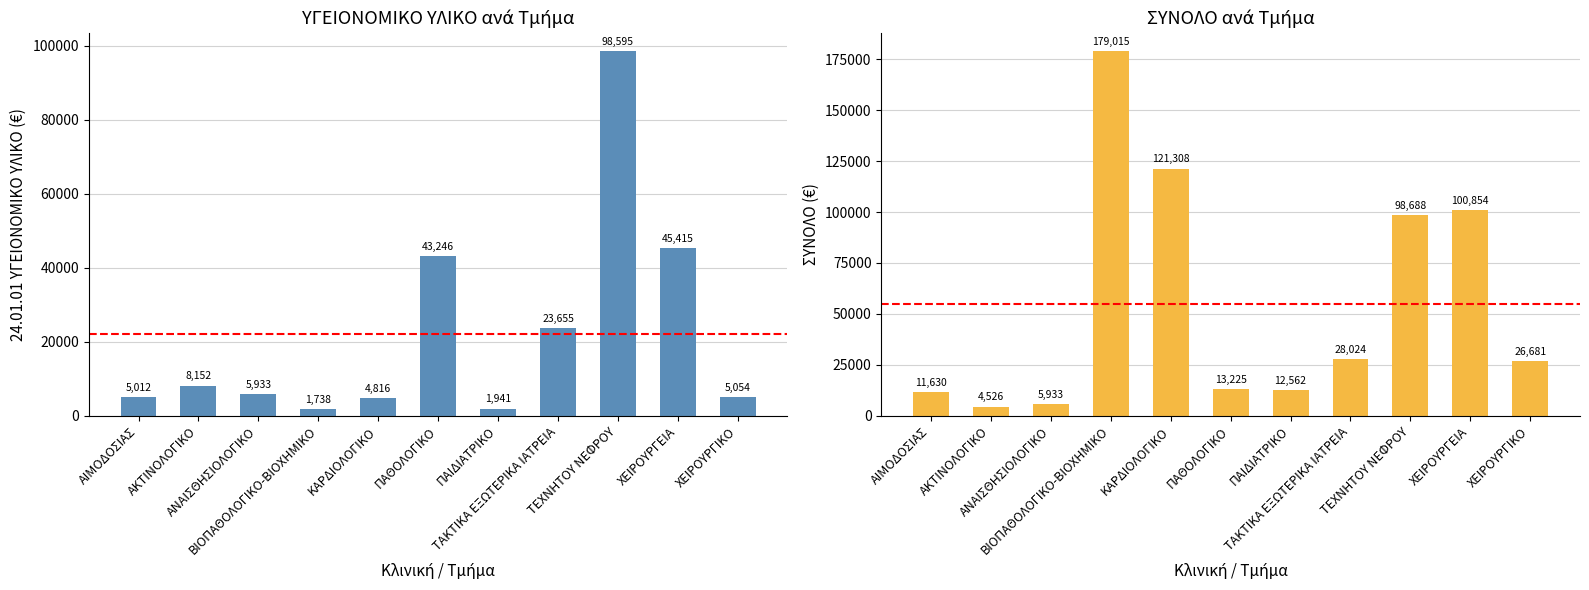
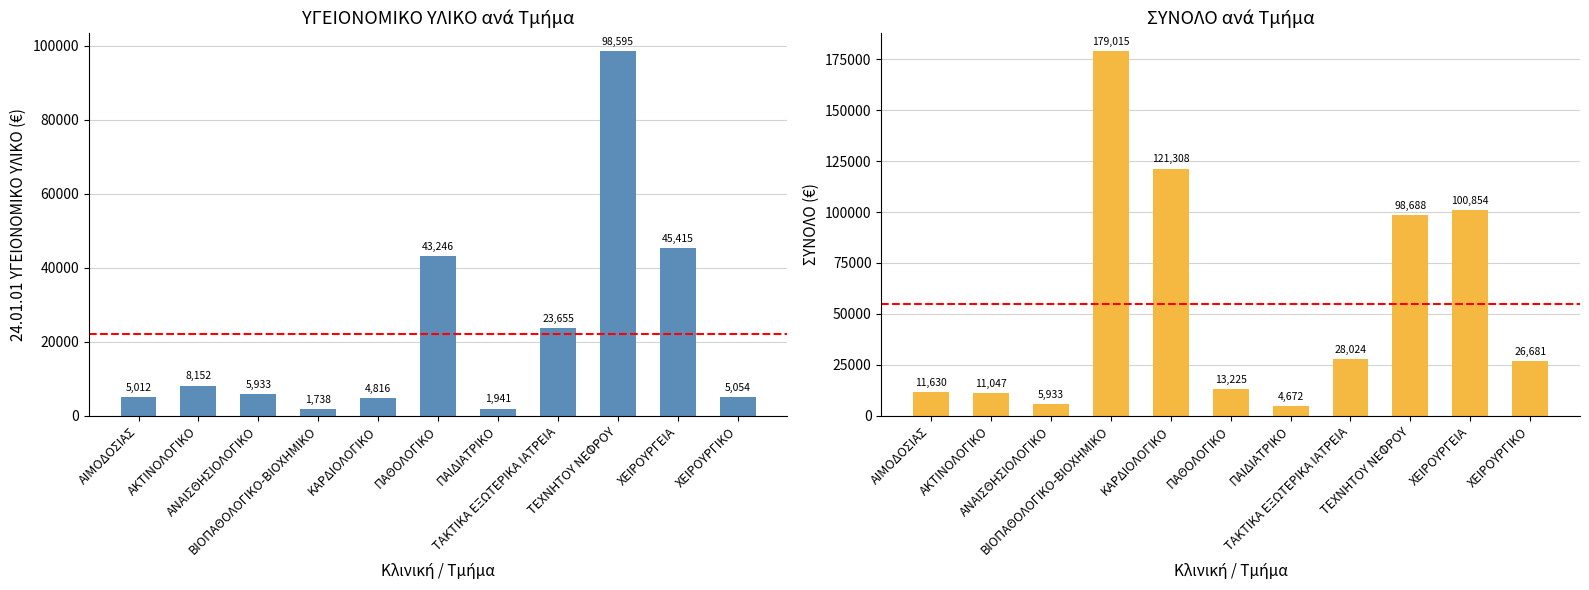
  {
    "ΥΓΕΙΟΝΟΜΙΚΟ ΥΛΙΚΟ ανά Τμήμα": {
      "ΑΙΜΟΔΟΣΙΑΣ": "5,012",
      "ΑΚΤΙΝΟΛΟΓΙΚΟ": "8,152",
      "ΑΝΑΙΣΘΗΣΙΟΛΟΓΙΚΟ": "5,933",
      "ΒΙΟΠΑΘΟΛΟΓΙΚΟ-ΒΙΟΧΗΜΙΚΟ": "1,738",
      "ΚΑΡΔΙΟΛΟΓΙΚΟ": "4,816",
      "ΠΑΘΟΛΟΓΙΚΟ": "43,246",
      "ΠΑΙΔΙΑΤΡΙΚΟ": "1,941",
      "ΤΑΚΤΙΚΑ ΕΞΩΤΕΡΙΚΑ ΙΑΤΡΕΙΑ": "23,655",
      "ΤΕΧΝΗΤΟΥ ΝΕΦΡΟΥ": "98,595",
      "ΧΕΙΡΟΥΡΓΕΙΑ": "45,415",
      "ΧΕΙΡΟΥΡΓΙΚΟ": "5,054"
    },
    "ΣΥΝΟΛΟ ανά Τμήμα": {
      "ΑΙΜΟΔΟΣΙΑΣ": "11,630",
-     "ΑΚΤΙΝΟΛΟΓΙΚΟ": "4,526",
+     "ΑΚΤΙΝΟΛΟΓΙΚΟ": "11,047",
      "ΑΝΑΙΣΘΗΣΙΟΛΟΓΙΚΟ": "5,933",
      "ΒΙΟΠΑΘΟΛΟΓΙΚΟ-ΒΙΟΧΗΜΙΚΟ": "179,015",
      "ΚΑΡΔΙΟΛΟΓΙΚΟ": "121,308",
      "ΠΑΘΟΛΟΓΙΚΟ": "13,225",
-     "ΠΑΙΔΙΑΤΡΙΚΟ": "12,562",
+     "ΠΑΙΔΙΑΤΡΙΚΟ": "4,672",
      "ΤΑΚΤΙΚΑ ΕΞΩΤΕΡΙΚΑ ΙΑΤΡΕΙΑ": "28,024",
      "ΤΕΧΝΗΤΟΥ ΝΕΦΡΟΥ": "98,688",
      "ΧΕΙΡΟΥΡΓΕΙΑ": "100,854",
      "ΧΕΙΡΟΥΡΓΙΚΟ": "26,681"
    }
  }
